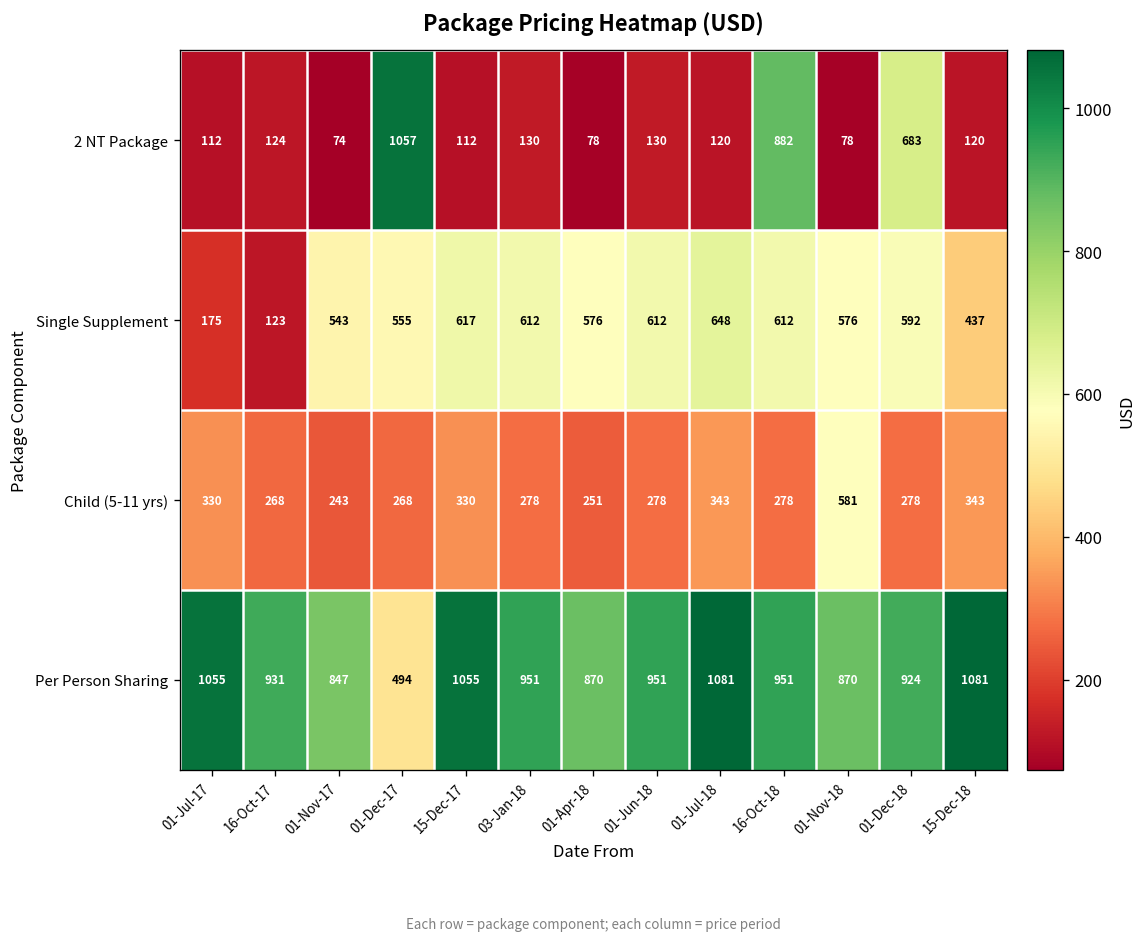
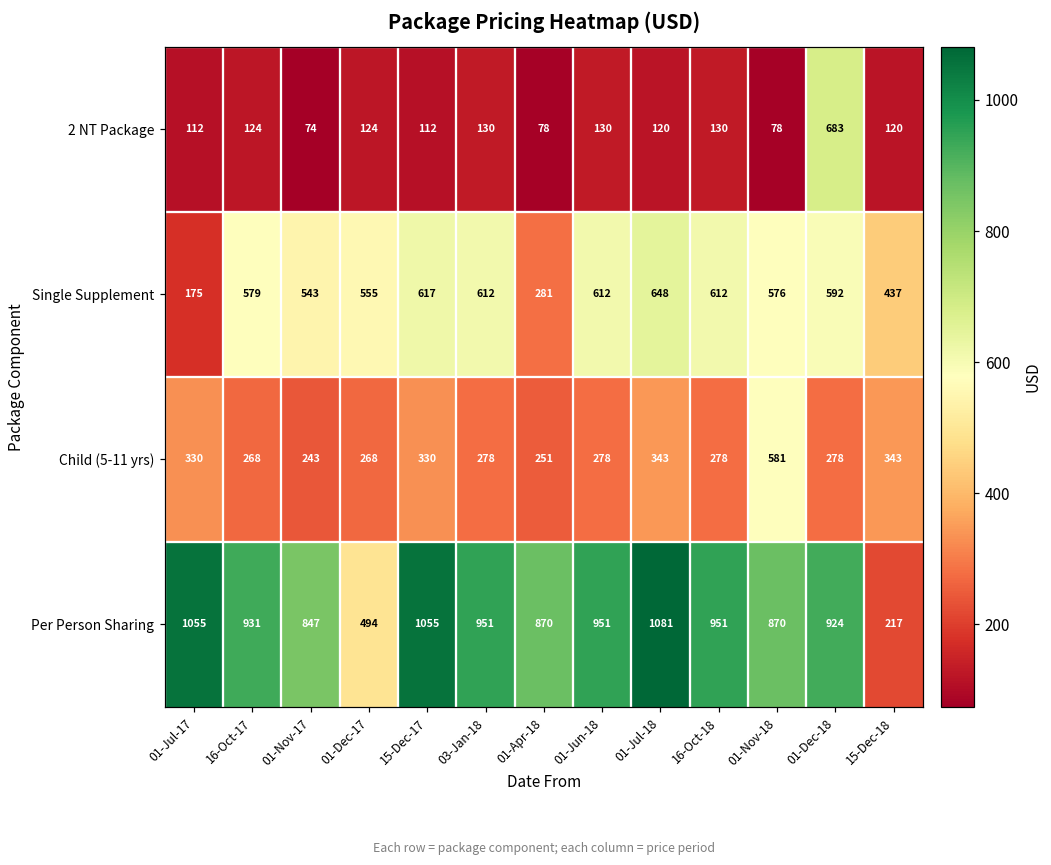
  {
    "2 NT Package": {
      "01-Jul-17": 112,
      "16-Oct-17": 124,
      "01-Nov-17": 74,
-     "01-Dec-17": 1057,
+     "01-Dec-17": 124,
      "15-Dec-17": 112,
      "03-Jan-18": 130,
      "01-Apr-18": 78,
      "01-Jun-18": 130,
      "01-Jul-18": 120,
-     "16-Oct-18": 882,
+     "16-Oct-18": 130,
      "01-Nov-18": 78,
      "01-Dec-18": 683,
      "15-Dec-18": 120
    },
    "Single Supplement": {
      "01-Jul-17": 175,
-     "16-Oct-17": 123,
+     "16-Oct-17": 579,
      "01-Nov-17": 543,
      "01-Dec-17": 555,
      "15-Dec-17": 617,
      "03-Jan-18": 612,
-     "01-Apr-18": 576,
+     "01-Apr-18": 281,
      "01-Jun-18": 612,
      "01-Jul-18": 648,
      "16-Oct-18": 612,
      "01-Nov-18": 576,
      "01-Dec-18": 592,
      "15-Dec-18": 437
    },
    "Child (5-11 yrs)": {
      "01-Jul-17": 330,
      "16-Oct-17": 268,
      "01-Nov-17": 243,
      "01-Dec-17": 268,
      "15-Dec-17": 330,
      "03-Jan-18": 278,
      "01-Apr-18": 251,
      "01-Jun-18": 278,
      "01-Jul-18": 343,
      "16-Oct-18": 278,
      "01-Nov-18": 581,
      "01-Dec-18": 278,
      "15-Dec-18": 343
    },
    "Per Person Sharing": {
      "01-Jul-17": 1055,
      "16-Oct-17": 931,
      "01-Nov-17": 847,
      "01-Dec-17": 494,
      "15-Dec-17": 1055,
      "03-Jan-18": 951,
      "01-Apr-18": 870,
      "01-Jun-18": 951,
      "01-Jul-18": 1081,
      "16-Oct-18": 951,
      "01-Nov-18": 870,
      "01-Dec-18": 924,
-     "15-Dec-18": 1081
+     "15-Dec-18": 217
    }
  }
